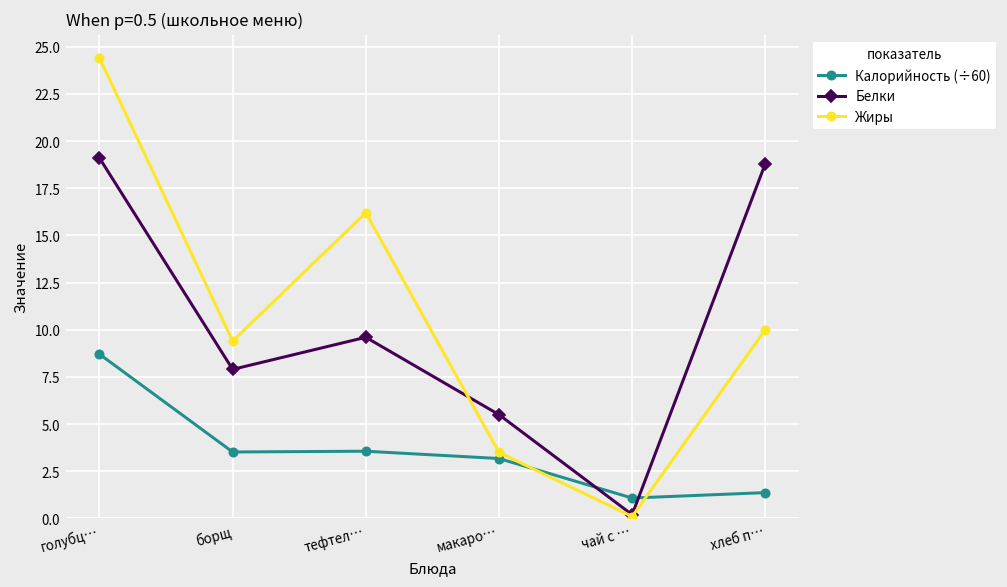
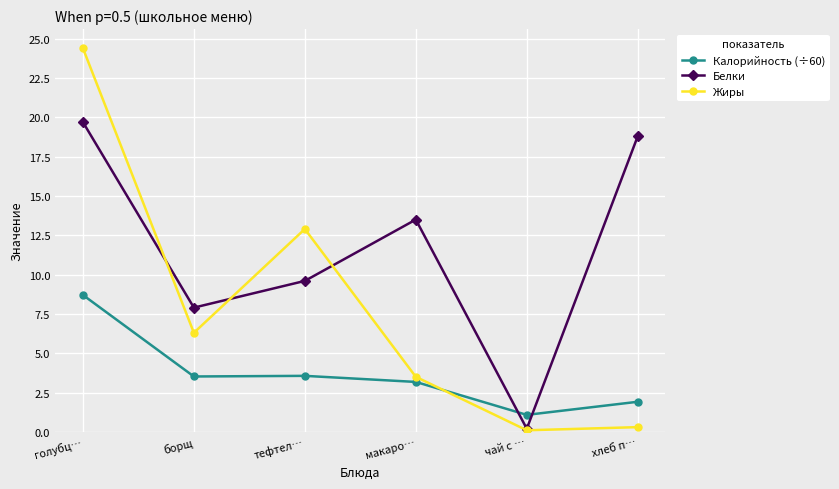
  {
    "Калорийность (÷60)": {
      "голубц…": 8.7,
      "борщ": 3.5,
      "тефтел…": 3.6,
      "макаро…": 3.2,
      "чай с …": 1.1,
-     "хлеб п…": 1.4
+     "хлеб п…": 1.9
    },
    "Белки": {
-     "голубц…": 19.1,
+     "голубц…": 19.7,
      "борщ": 7.9,
      "тефтел…": 9.6,
-     "макаро…": 5.5,
+     "макаро…": 13.5,
      "хлеб п…": 18.8
    },
    "Жиры": {
      "голубц…": 24.4,
-     "борщ": 9.4,
-     "тефтел…": 16.2,
+     "борщ": 6.3,
+     "тефтел…": 12.9,
      "макаро…": 3.5,
-     "хлеб п…": 10.0
+     "хлеб п…": 0.3
    }
  }
